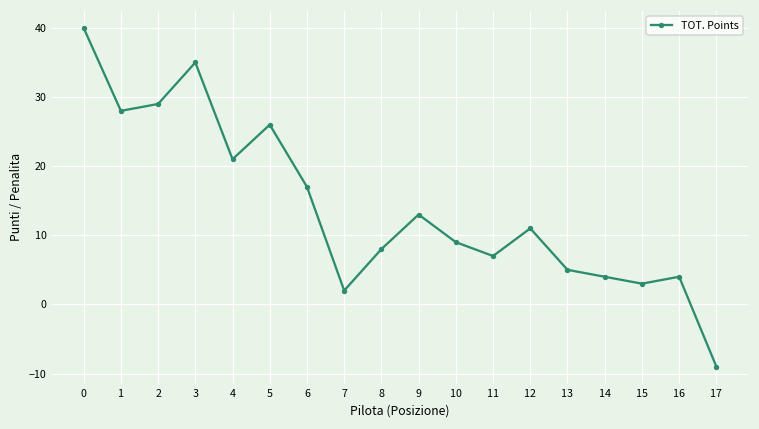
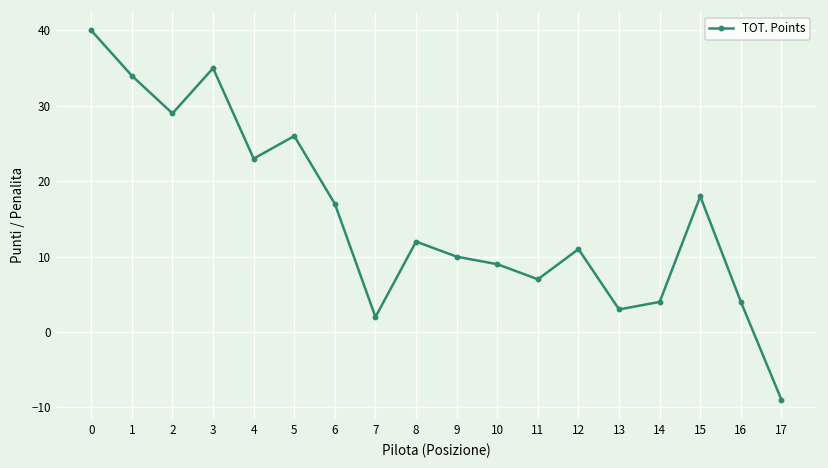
  {
    "0": 40,
-   "1": 28,
+   "1": 34,
    "2": 29,
    "3": 35,
-   "4": 21,
+   "4": 23,
    "5": 26,
    "6": 17,
    "7": 2,
-   "8": 8,
-   "9": 13,
+   "8": 12,
+   "9": 10,
    "10": 9,
    "11": 7,
    "12": 11,
-   "13": 5,
+   "13": 3,
    "14": 4,
-   "15": 3,
+   "15": 18,
    "16": 4,
    "17": -9
  }
